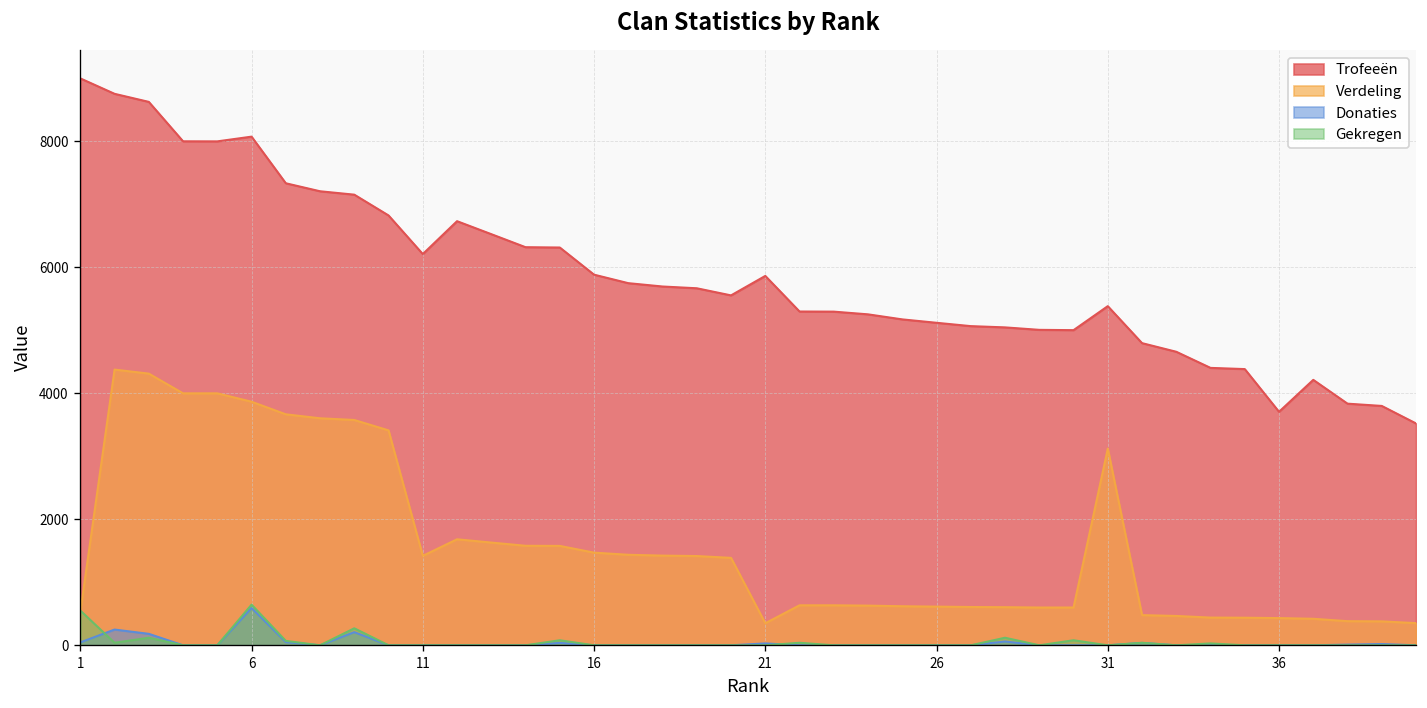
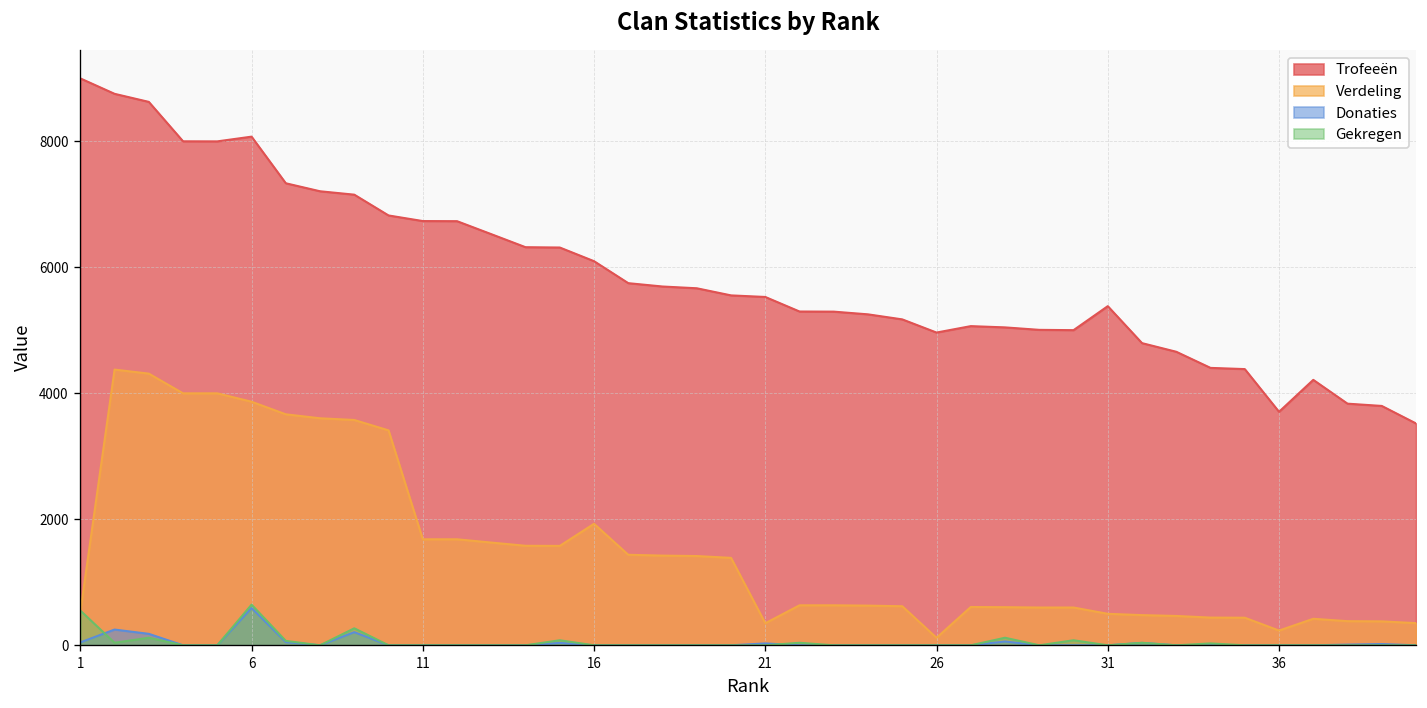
  {
    "Trofeeën": {
      "1": 9000,
      "6": 8100,
-     "11": 6200,
-     "16": 5900,
-     "21": 5900,
-     "26": 5100,
+     "11": 6700,
+     "16": 6100,
+     "21": 5500,
+     "26": 5000,
      "31": 5400,
      "36": 3700
    },
    "Verdeling": {
      "6": 3900,
-     "11": 1400,
-     "16": 1500,
+     "11": 1700,
+     "16": 1900,
      "21": 400,
-     "26": 600,
-     "31": 3100,
-     "36": 400
+     "26": 100,
+     "31": 500,
+     "36": 200
    },
    "Donaties": {
      "1": 0,
      "6": 600
    },
    "Gekregen": {
      "6": 600
    }
  }
